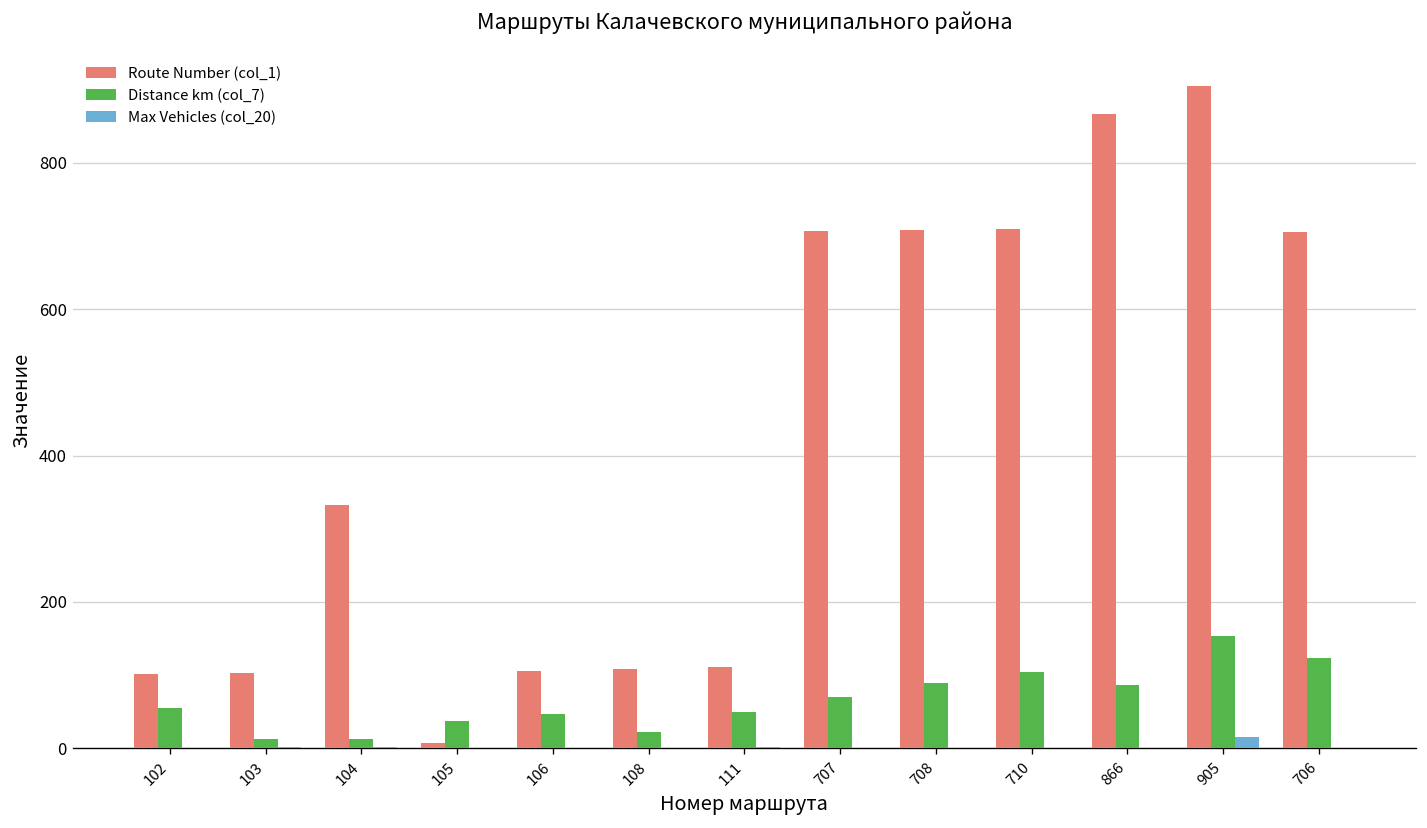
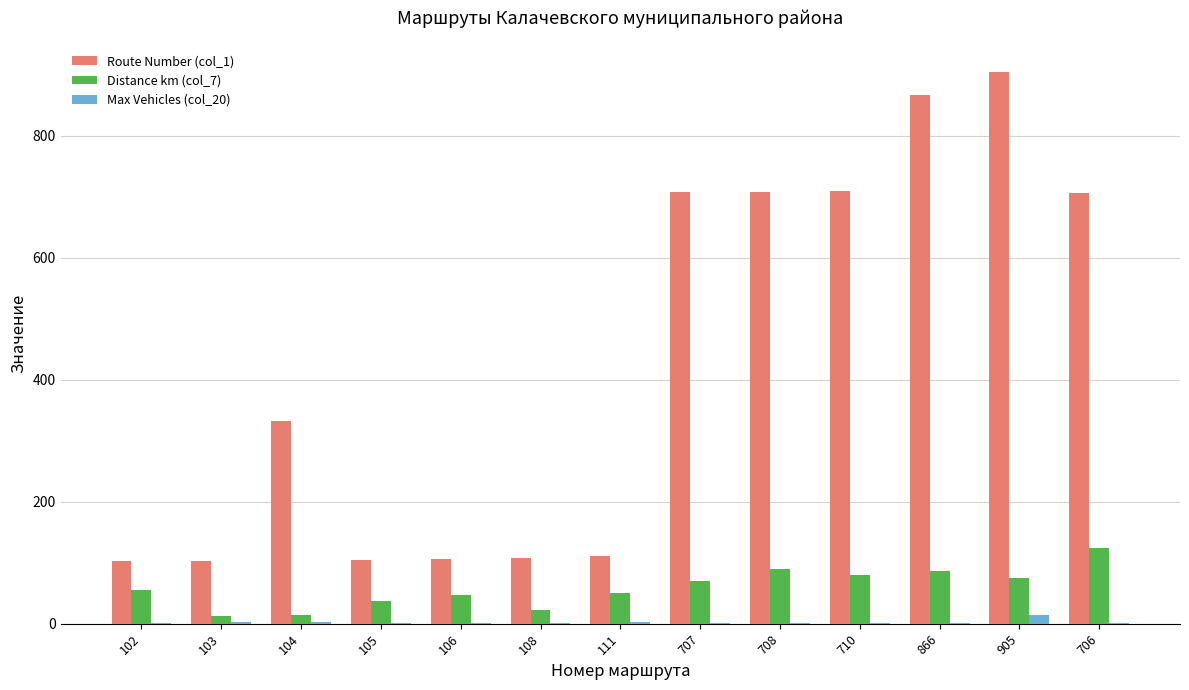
  {
    "Route Number (col_1)": {
      "102": 100,
      "103": 100,
      "104": 330,
-     "105": 10,
+     "105": 110,
      "106": 110,
      "108": 110,
      "111": 110,
      "707": 710,
      "708": 710,
      "710": 710,
      "866": 870,
      "905": 910,
      "706": 710
    },
    "Distance km (col_7)": {
      "102": 60,
      "103": 10,
      "104": 10,
      "105": 40,
      "106": 50,
      "108": 20,
      "111": 50,
      "707": 70,
      "708": 90,
-     "710": 110,
+     "710": 80,
      "866": 90,
-     "905": 150,
+     "905": 80,
      "706": 120
    },
    "Max Vehicles (col_20)": {
      "905": 20
    }
  }
